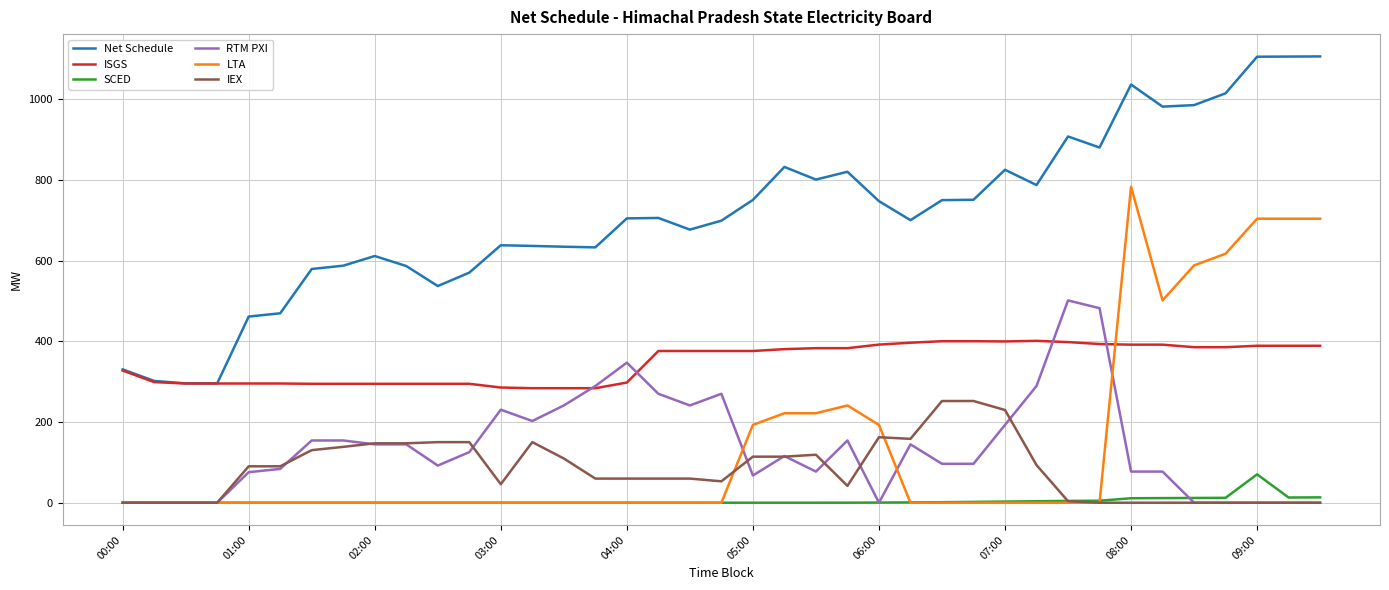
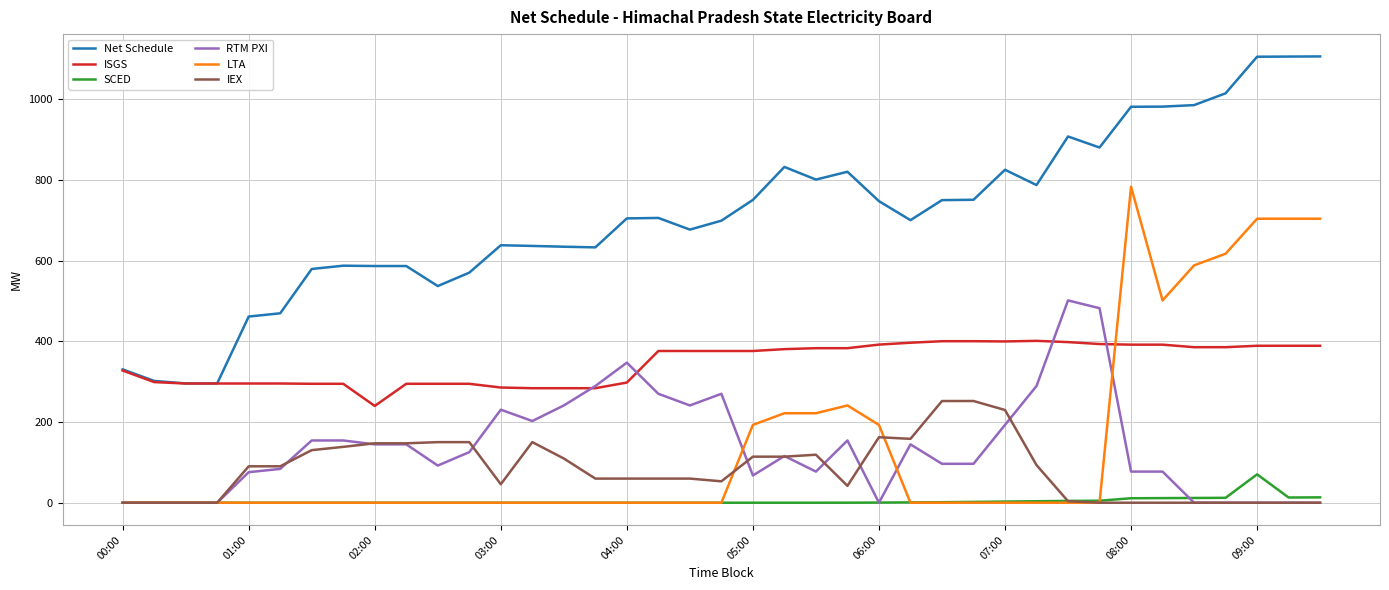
  {
    "Net Schedule": {
      "01:00": 460,
-     "02:00": 610,
+     "02:00": 590,
      "03:00": 640,
      "04:00": 710,
      "05:00": 750,
      "06:00": 750,
      "07:00": 830,
-     "08:00": 1040,
+     "08:00": 980,
      "09:00": 1110
    },
    "ISGS": {
      "01:00": 300,
-     "02:00": 290,
+     "02:00": 240,
      "03:00": 290,
      "04:00": 300,
      "05:00": 380,
      "06:00": 390,
      "07:00": 400,
      "08:00": 390,
      "09:00": 390
    },
    "SCED": {
      "05:00": 0,
      "08:00": 10,
      "09:00": 70
    },
    "RTM PXI": {
      "01:00": 80,
      "03:00": 230,
      "04:00": 350,
      "05:00": 70,
      "07:00": 190,
      "08:00": 80
    },
    "LTA": {
      "05:00": 190,
      "06:00": 190,
      "08:00": 780,
      "09:00": 700
    },
    "IEX": {
      "01:00": 90,
      "03:00": 50,
      "04:00": 60,
      "05:00": 110,
      "06:00": 160,
      "07:00": 230,
      "08:00": 0
    }
  }
